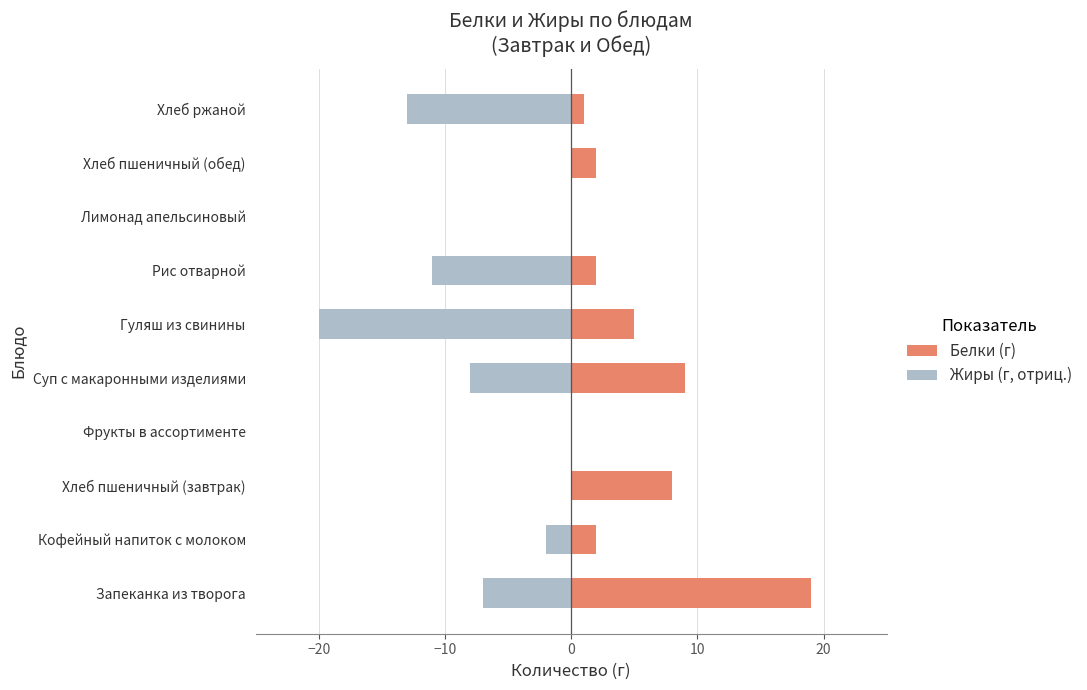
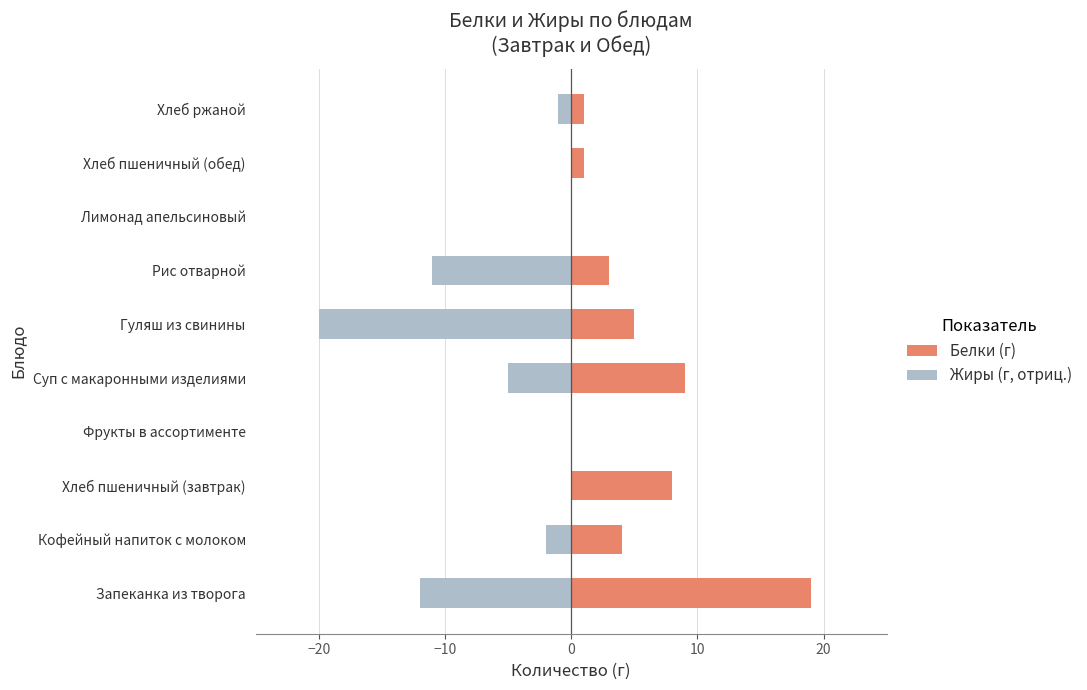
  {
    "Белки (г)": {
      "Хлеб ржаной": 1,
-     "Хлеб пшеничный (обед)": 2,
+     "Хлеб пшеничный (обед)": 1,
      "Лимонад апельсиновый": 0,
-     "Рис отварной": 2,
+     "Рис отварной": 3,
      "Гуляш из свинины": 5,
      "Суп с макаронными изделиями": 9,
      "Фрукты в ассортименте": 0,
      "Хлеб пшеничный (завтрак)": 8,
-     "Кофейный напиток с молоком": 2,
+     "Кофейный напиток с молоком": 4,
      "Запеканка из творога": 19
    },
    "Жиры (г, отриц.)": {
-     "Хлеб ржаной": -13,
+     "Хлеб ржаной": -1,
      "Хлеб пшеничный (обед)": 0,
      "Лимонад апельсиновый": 0,
      "Рис отварной": -11,
      "Гуляш из свинины": -20,
-     "Суп с макаронными изделиями": -8,
+     "Суп с макаронными изделиями": -5,
      "Фрукты в ассортименте": 0,
      "Хлеб пшеничный (завтрак)": 0,
      "Кофейный напиток с молоком": -2,
-     "Запеканка из творога": -7
+     "Запеканка из творога": -12
    }
  }
